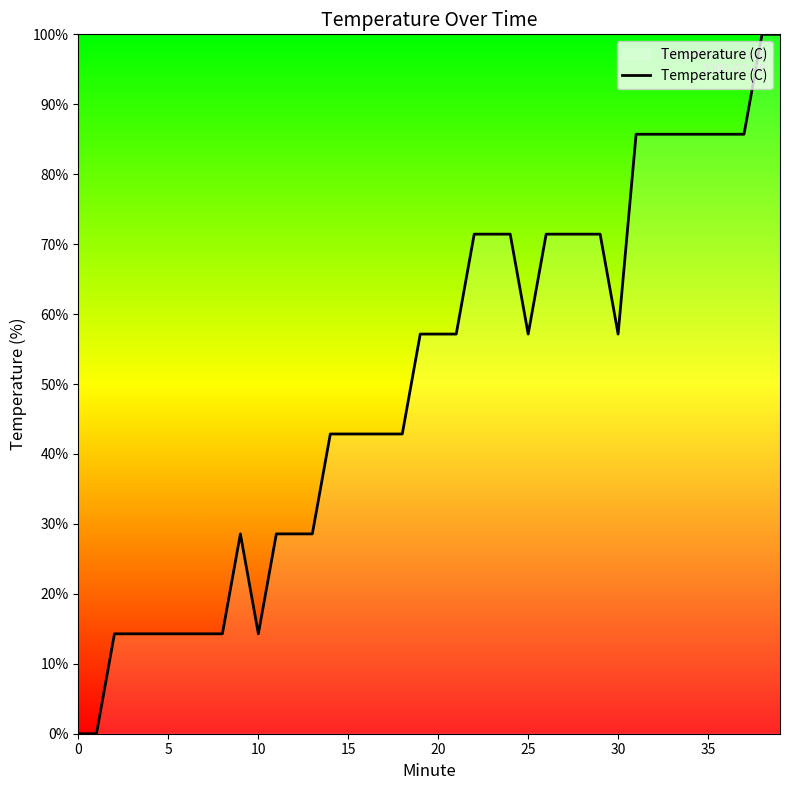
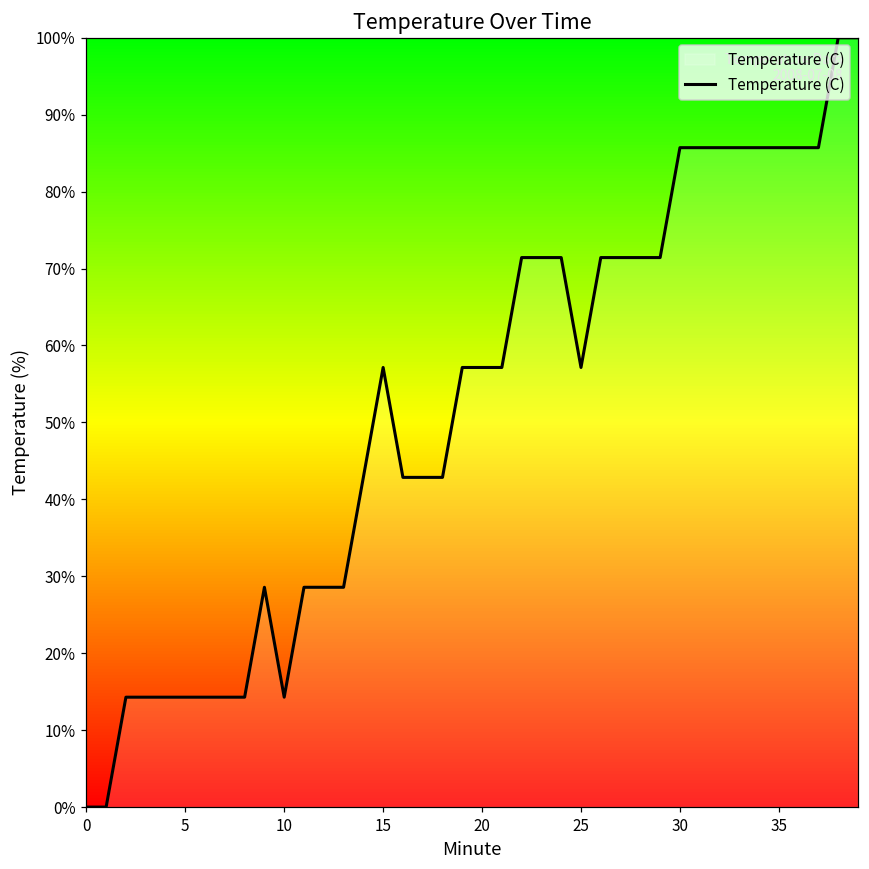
  {
    "0": "0%",
    "5": "14%",
    "10": "14%",
-   "15": "43%",
+   "15": "57%",
    "20": "57%",
    "25": "57%",
-   "30": "57%",
+   "30": "86%",
    "35": "86%"
  }
